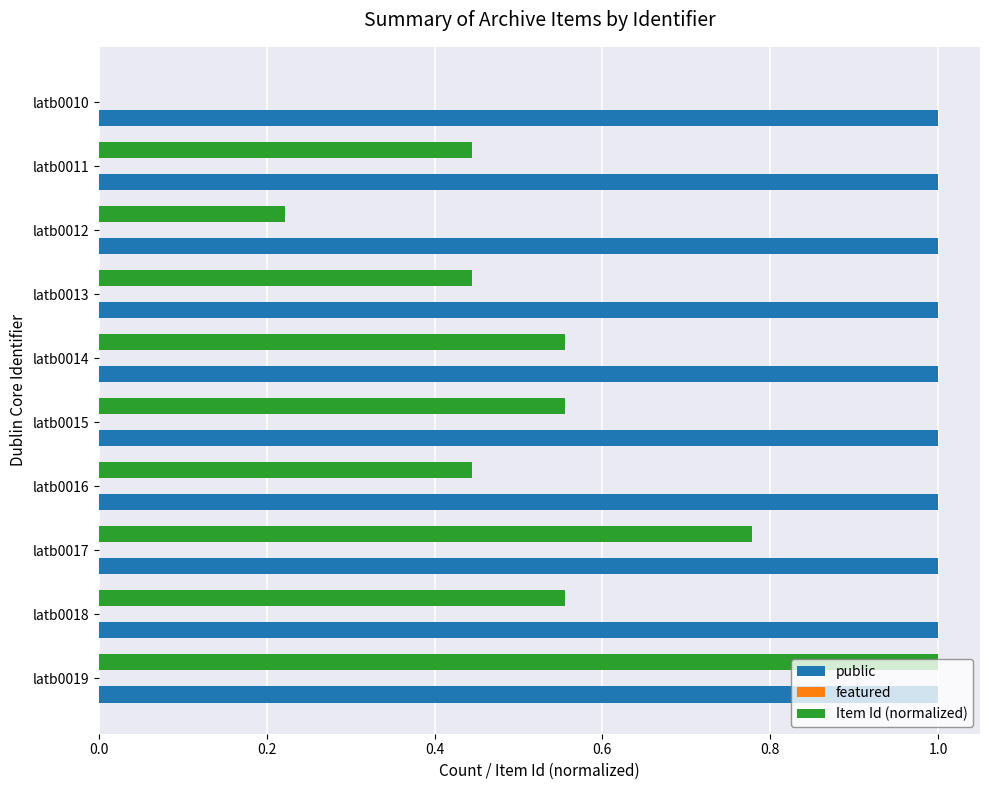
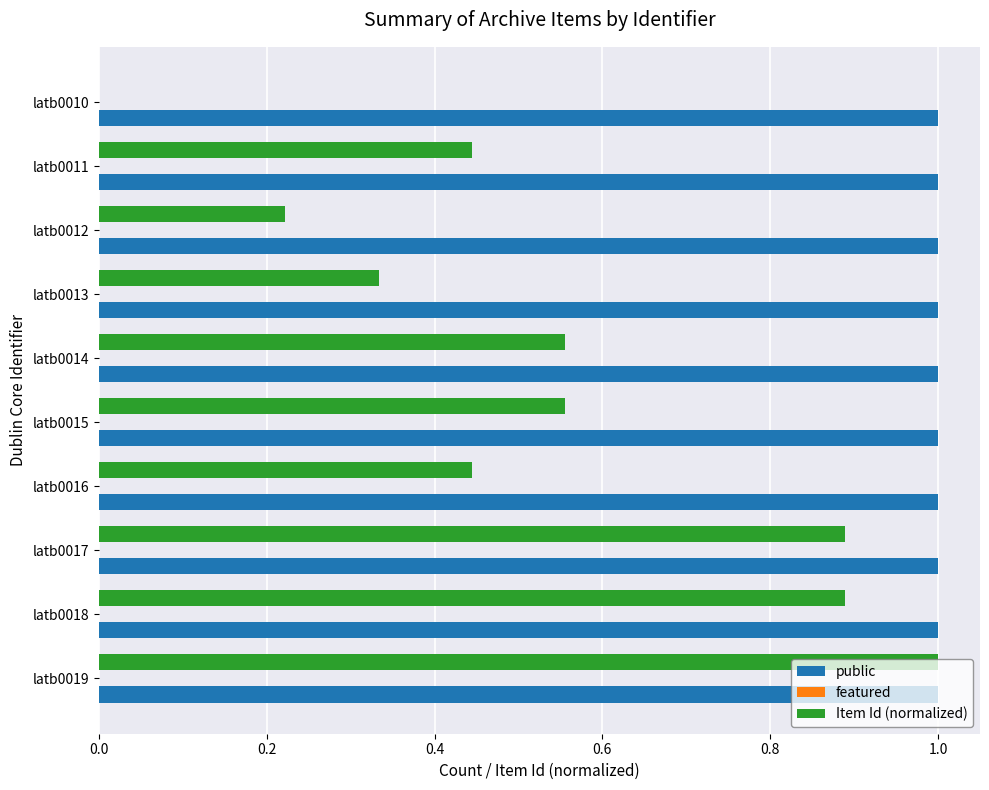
  {
    "public": {
      "latb0010": 1.00,
      "latb0011": 1.00,
      "latb0012": 1.00,
      "latb0013": 1.00,
      "latb0014": 1.00,
      "latb0015": 1.00,
      "latb0016": 1.00,
      "latb0017": 1.00,
      "latb0018": 1.00
    },
    "featured": {
      "latb0010": 0.00,
      "latb0011": 0.00,
      "latb0012": 0.00,
      "latb0013": 0.00,
      "latb0014": 0.00,
      "latb0015": 0.00,
      "latb0016": 0.00,
      "latb0017": 0.00,
      "latb0018": 0.00,
      "latb0019": 0.00
    },
    "Item Id (normalized)": {
      "latb0010": 0.00,
      "latb0011": 0.44,
      "latb0012": 0.22,
-     "latb0013": 0.44,
+     "latb0013": 0.33,
      "latb0014": 0.56,
      "latb0015": 0.56,
      "latb0016": 0.44,
-     "latb0017": 0.78,
-     "latb0018": 0.56
+     "latb0017": 0.89,
+     "latb0018": 0.89
    }
  }
